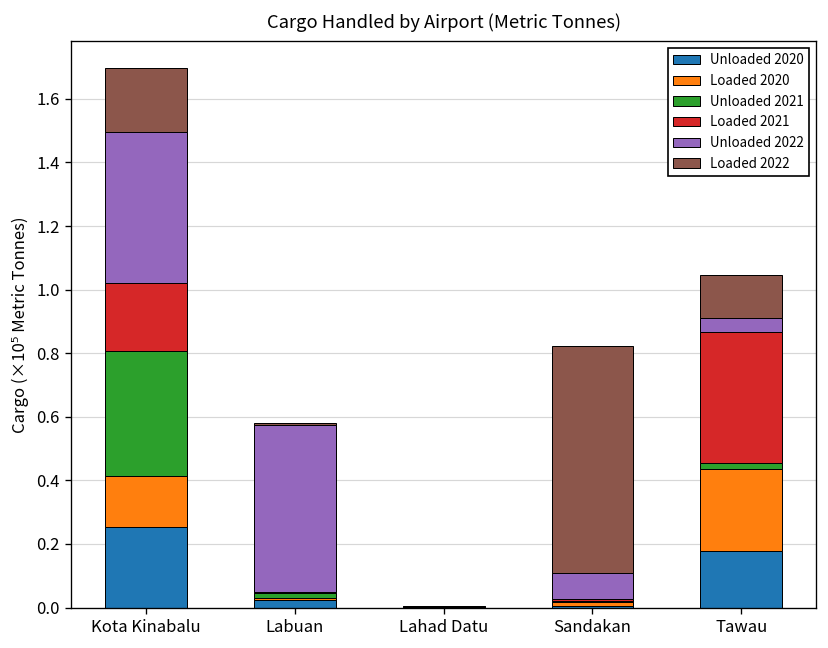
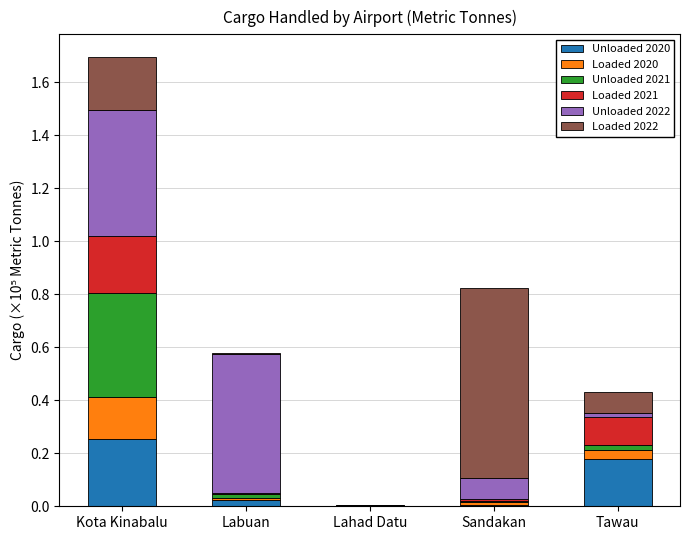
  {
    "Unloaded 2020": {
      "Kota Kinabalu": 0.25,
      "Labuan": 0.02,
      "Tawau": 0.18
    },
    "Loaded 2020": {
      "Kota Kinabalu": 0.16,
      "Sandakan": 0.01,
-     "Tawau": 0.26
+     "Tawau": 0.03
    },
    "Unloaded 2021": {
      "Kota Kinabalu": 0.39,
      "Labuan": 0.01,
      "Tawau": 0.02
    },
    "Loaded 2021": {
      "Kota Kinabalu": 0.21,
-     "Tawau": 0.41
+     "Tawau": 0.11
    },
    "Unloaded 2022": {
      "Kota Kinabalu": 0.48,
      "Labuan": 0.53,
      "Sandakan": 0.08,
-     "Tawau": 0.05
+     "Tawau": 0.02
    },
    "Loaded 2022": {
      "Kota Kinabalu": 0.20,
      "Sandakan": 0.72,
-     "Tawau": 0.13
+     "Tawau": 0.08
    }
  }
